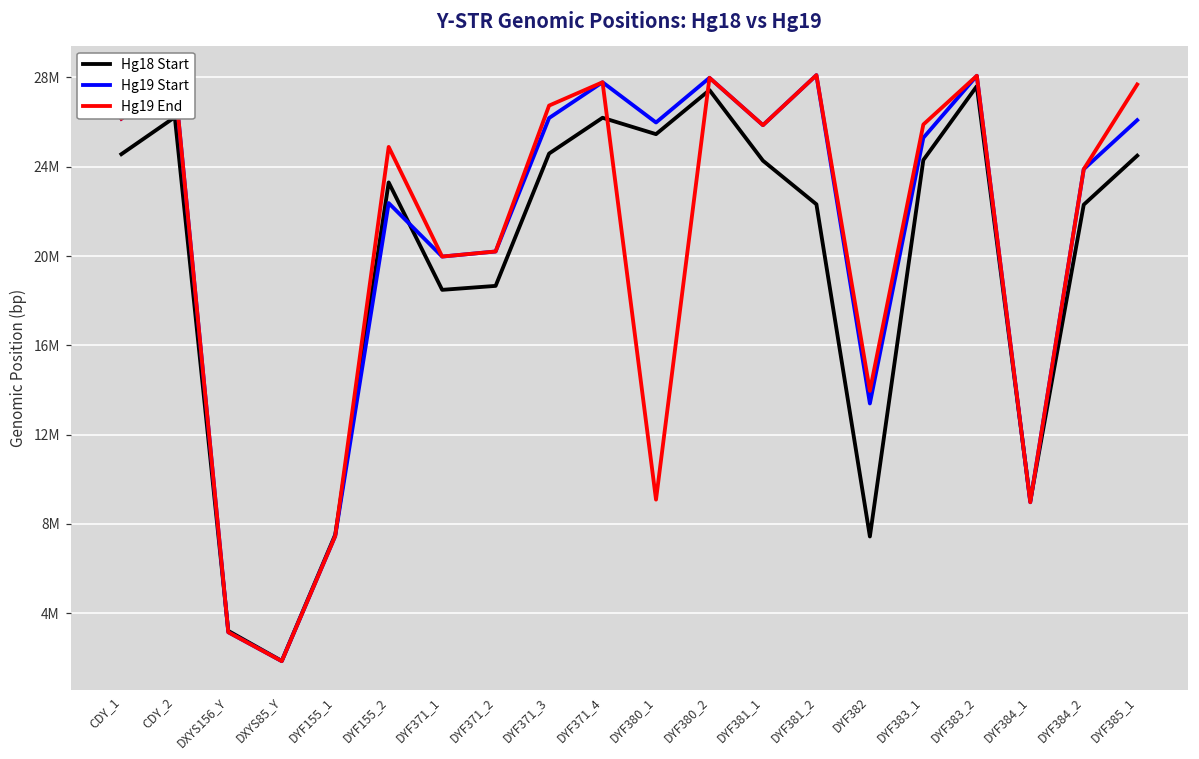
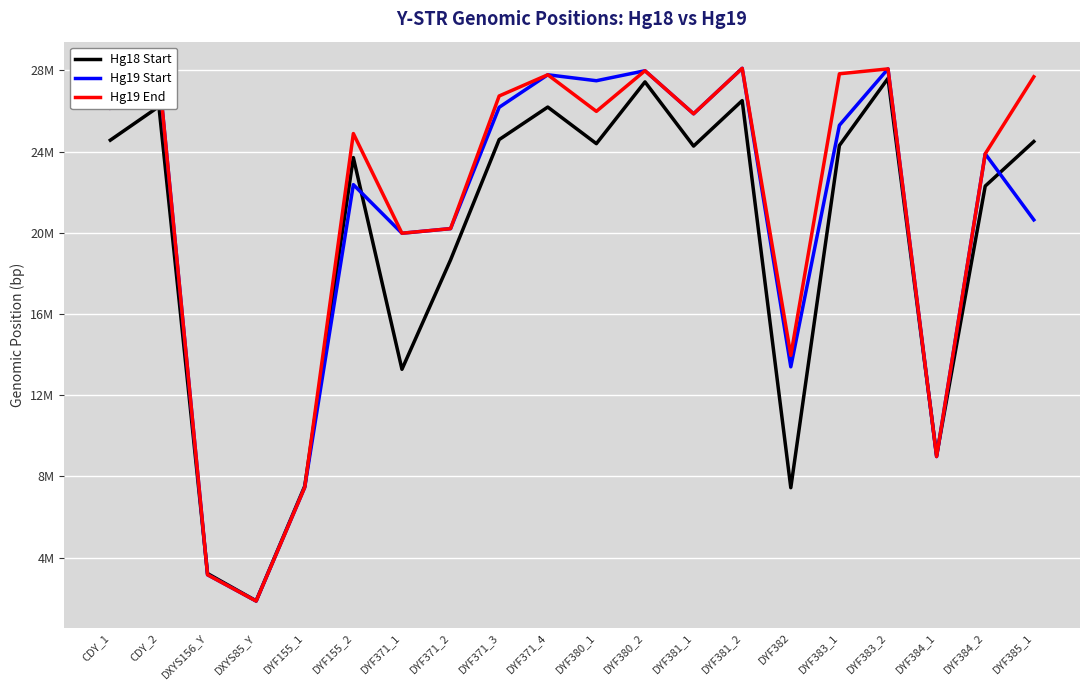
  {
    "Hg18 Start": {
      "CDY_1": 24600000,
-     "DYF155_2": 23300000,
-     "DYF371_1": 18500000,
+     "DYF155_2": 23700000,
+     "DYF371_1": 13300000,
      "DYF371_2": 18700000,
      "DYF371_3": 24600000,
      "DYF371_4": 26200000,
-     "DYF380_1": 25500000,
+     "DYF380_1": 24400000,
      "DYF380_2": 27400000,
      "DYF381_1": 24300000,
-     "DYF381_2": 22300000,
+     "DYF381_2": 26500000,
      "DYF382": 7400000,
      "DYF383_1": 24300000,
      "DYF383_2": 27600000,
      "DYF384_2": 22300000,
      "DYF385_1": 24500000
    },
    "Hg19 Start": {
      "DYF155_2": 22400000,
      "DYF371_3": 26200000,
-     "DYF380_1": 26000000,
+     "DYF380_1": 27500000,
      "DYF382": 13400000,
      "DYF383_1": 25300000,
-     "DYF385_1": 26100000
+     "DYF385_1": 20600000
    },
    "Hg19 End": {
      "DYF155_2": 24900000,
      "DYF371_3": 26700000,
-     "DYF380_1": 9100000,
+     "DYF380_1": 26000000,
      "DYF382": 14000000,
-     "DYF383_1": 25900000,
+     "DYF383_1": 27800000,
      "DYF385_1": 27700000
    }
  }
